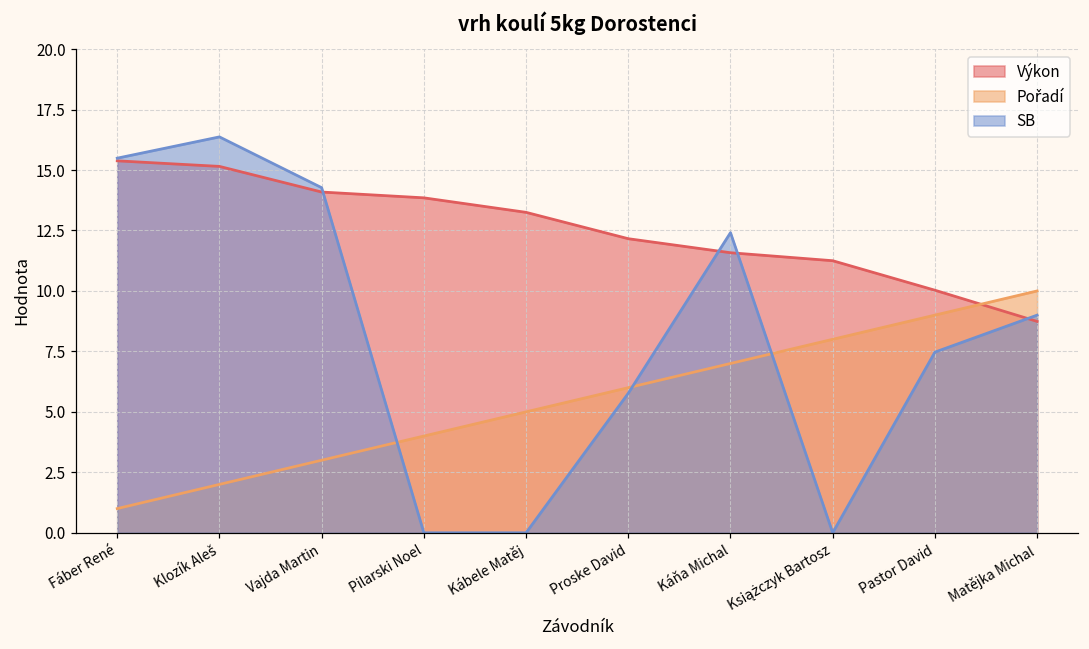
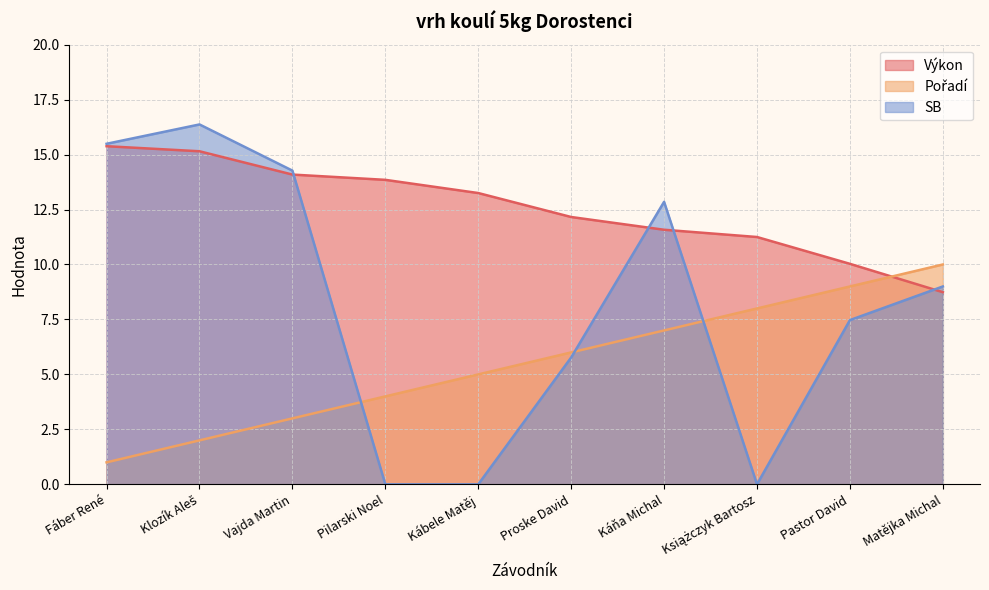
  {
    "SB": {
      "Klozík Aleš": 16.4,
      "Vajda Martin": 14.3,
      "Pilarski Noel": 0.0,
      "Kábele Matěj": 0.0,
      "Proske David": 5.8,
-     "Káňa Michal": 12.4,
+     "Káňa Michal": 12.9,
      "Książczyk Bartosz": 0.0,
      "Pastor David": 7.5,
      "Matějka Michal": 9.0
    }
  }
